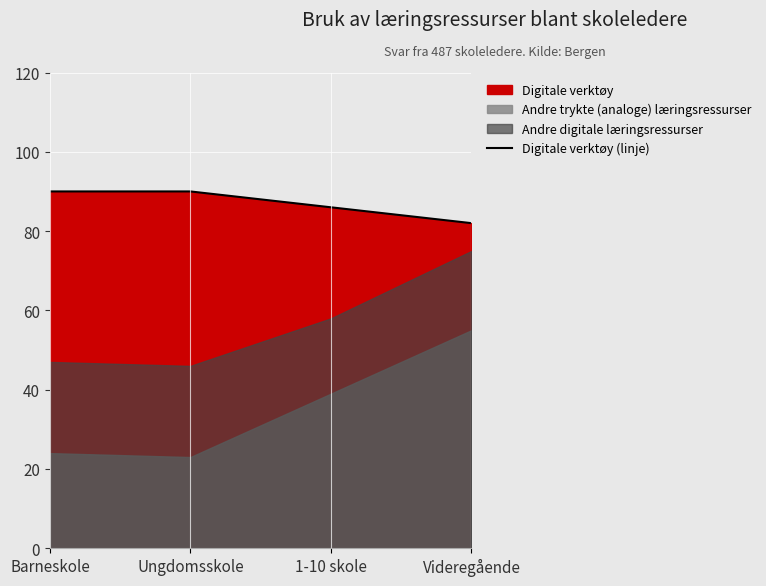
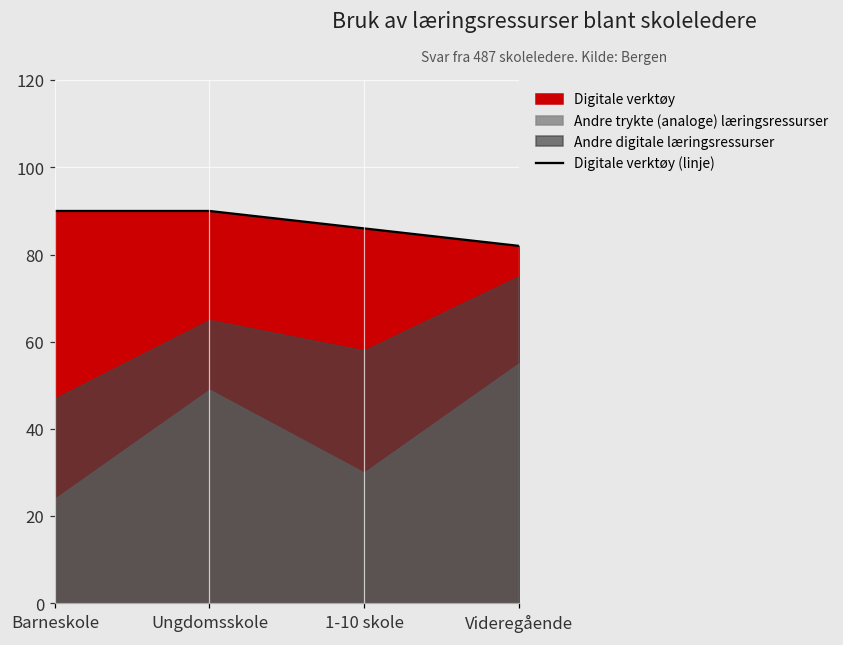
  {
    "Digitale verktøy": {
      "Barneskole": 90,
      "Ungdomsskole": 90,
      "1-10 skole": 86,
      "Videregående": 82
    },
    "Andre trykte (analoge) læringsressurser": {
      "Barneskole": 24,
-     "Ungdomsskole": 23,
-     "1-10 skole": 39,
+     "Ungdomsskole": 49,
+     "1-10 skole": 30,
      "Videregående": 55
    },
    "Andre digitale læringsressurser": {
      "Barneskole": 47,
-     "Ungdomsskole": 46,
+     "Ungdomsskole": 65,
      "1-10 skole": 58,
      "Videregående": 75
    }
  }
